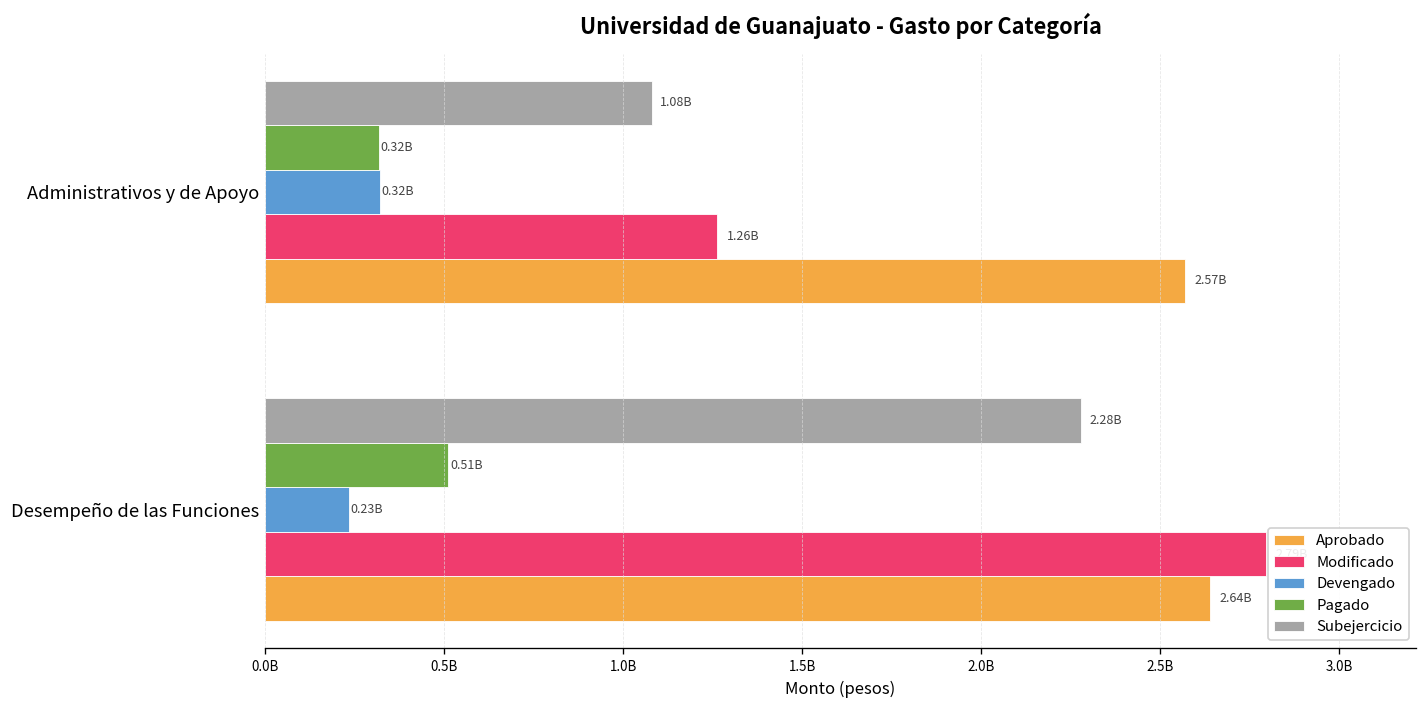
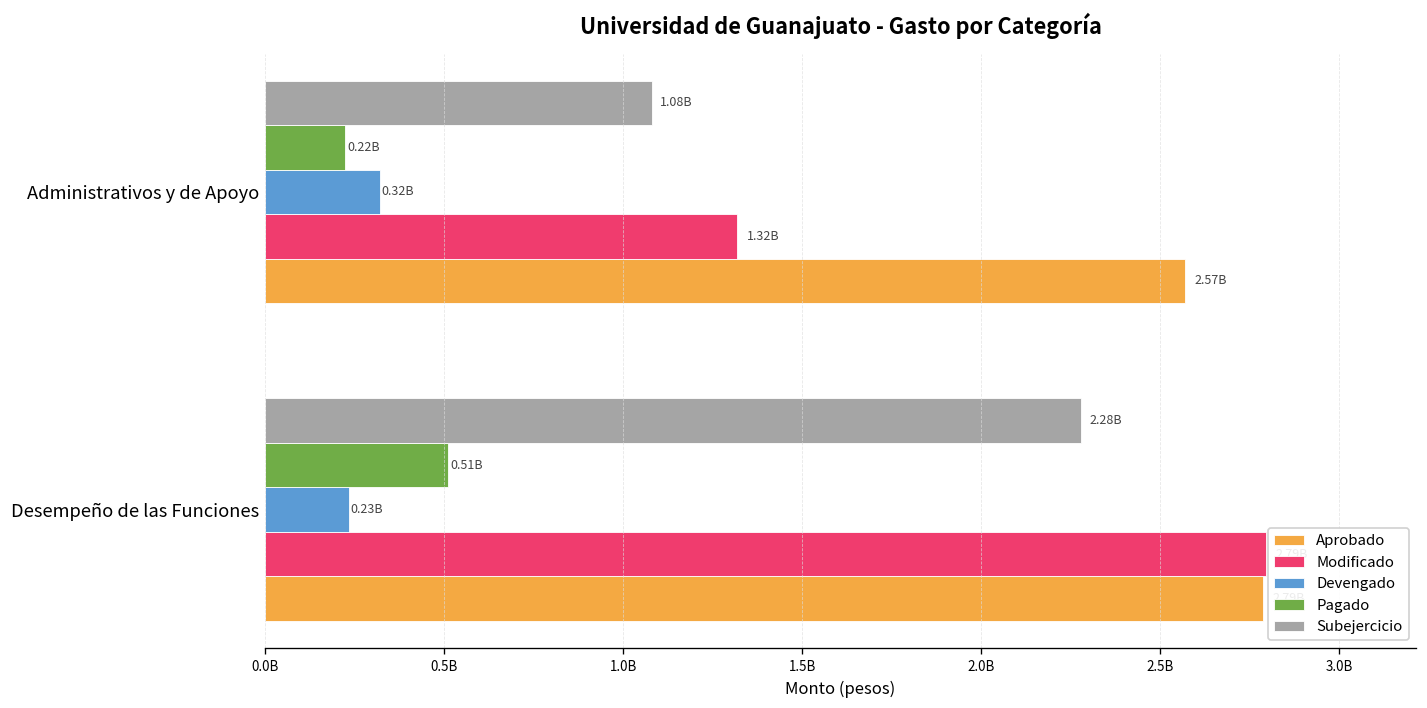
  {
    "Aprobado": {
-     "Desempeño de las Funciones": "2640000000"
+     "Desempeño de las Funciones": "2790000000"
    },
    "Modificado": {
-     "Administrativos y de Apoyo": "1.26B"
+     "Administrativos y de Apoyo": "1.32B"
    },
    "Devengado": {
      "Administrativos y de Apoyo": "0.32B",
      "Desempeño de las Funciones": "0.23B"
    },
    "Pagado": {
-     "Administrativos y de Apoyo": "0.32B",
+     "Administrativos y de Apoyo": "0.22B",
      "Desempeño de las Funciones": "0.51B"
    },
    "Subejercicio": {
      "Administrativos y de Apoyo": "1.08B",
      "Desempeño de las Funciones": "2.28B"
    }
  }
